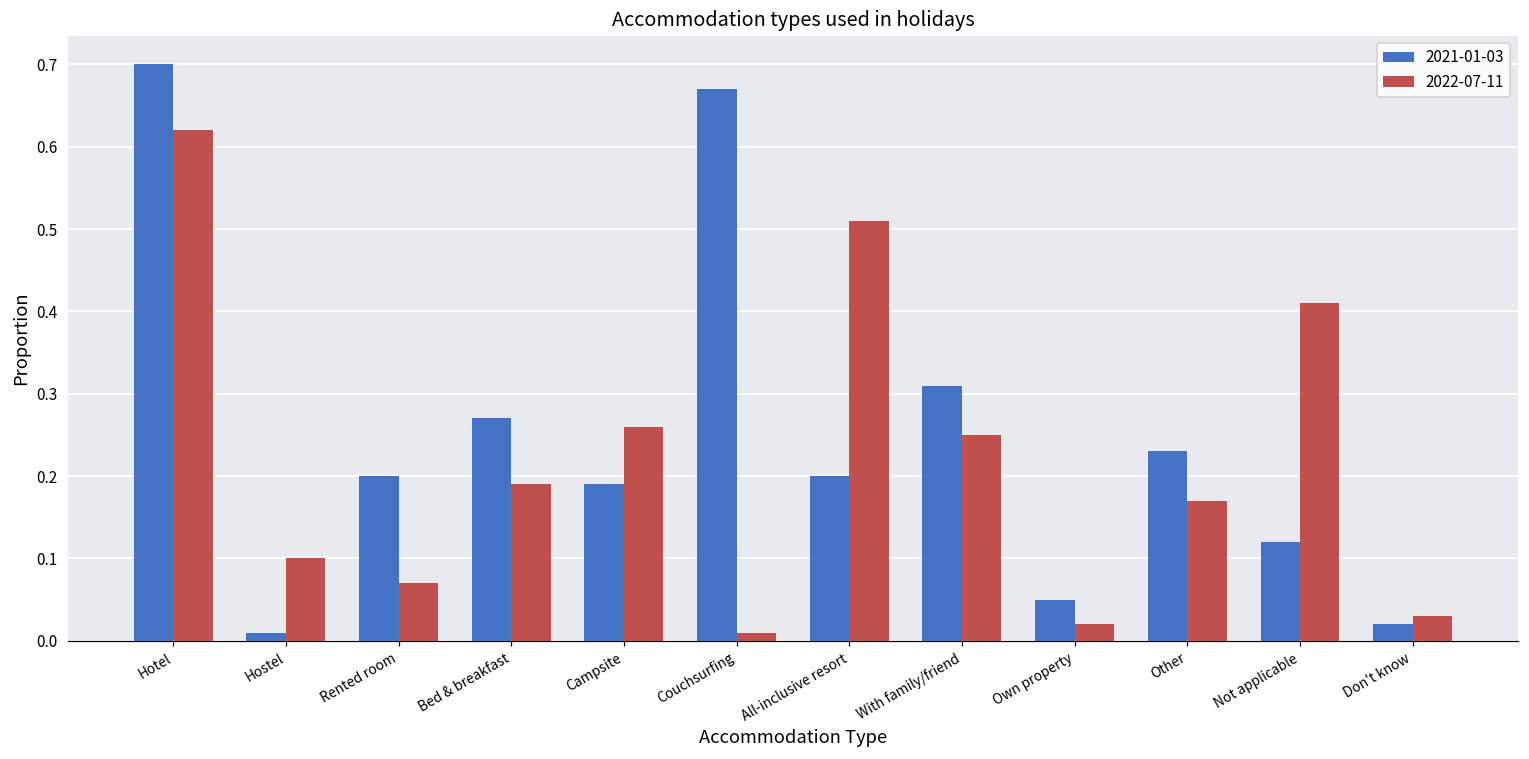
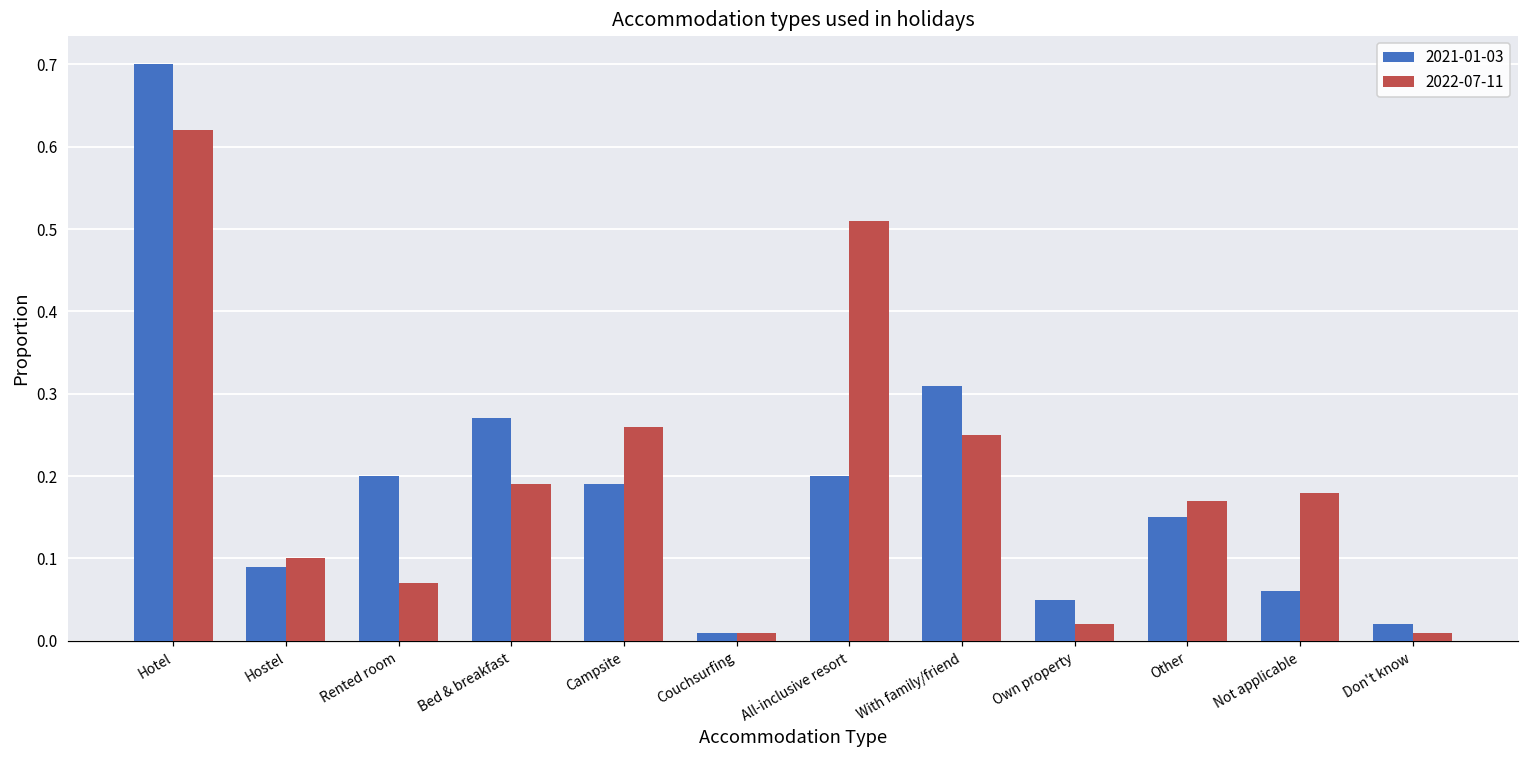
  {
    "2021-01-03": {
      "Hotel": 0.70,
-     "Hostel": 0.01,
+     "Hostel": 0.09,
      "Rented room": 0.20,
      "Bed & breakfast": 0.27,
      "Campsite": 0.19,
-     "Couchsurfing": 0.67,
+     "Couchsurfing": 0.01,
      "All-inclusive resort": 0.20,
      "With family/friend": 0.31,
      "Own property": 0.05,
-     "Other": 0.23,
-     "Not applicable": 0.12,
+     "Other": 0.15,
+     "Not applicable": 0.06,
      "Don't know": 0.02
    },
    "2022-07-11": {
      "Hotel": 0.62,
      "Hostel": 0.10,
      "Rented room": 0.07,
      "Bed & breakfast": 0.19,
      "Campsite": 0.26,
      "Couchsurfing": 0.01,
      "All-inclusive resort": 0.51,
      "With family/friend": 0.25,
      "Own property": 0.02,
      "Other": 0.17,
-     "Not applicable": 0.41,
-     "Don't know": 0.03
+     "Not applicable": 0.18,
+     "Don't know": 0.01
    }
  }
